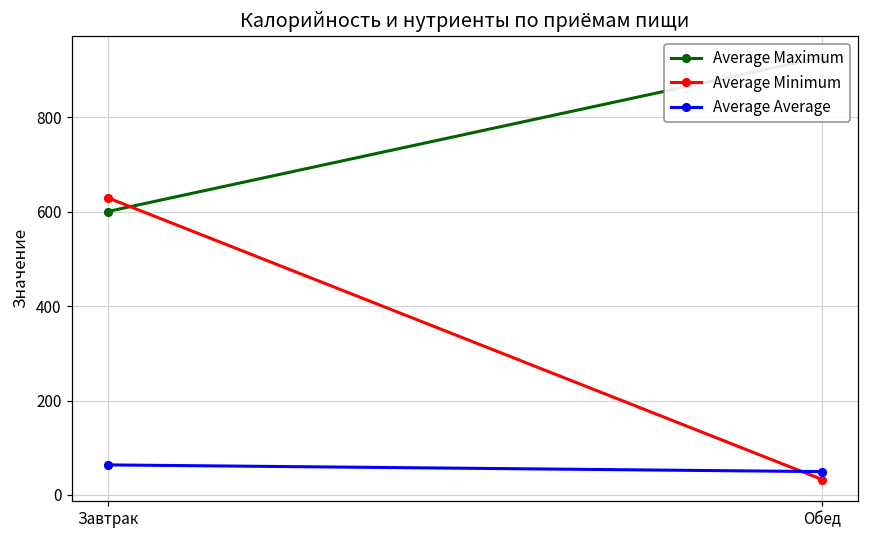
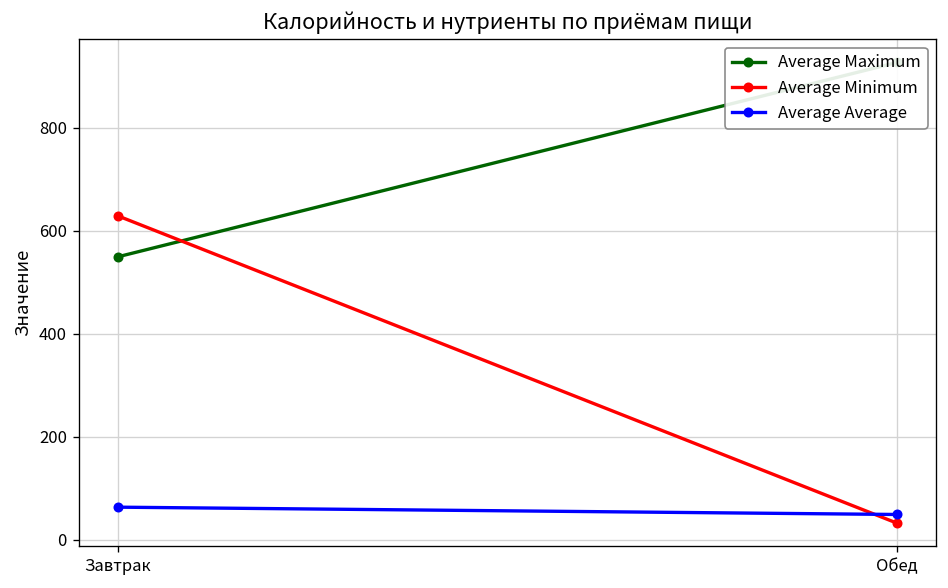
  {
    "Average Maximum": {
-     "Завтрак": 600
+     "Завтрак": 550
    },
    "Average Minimum": {
      "Завтрак": 630,
      "Обед": 30
    },
    "Average Average": {
      "Завтрак": 60,
      "Обед": 50
    }
  }
